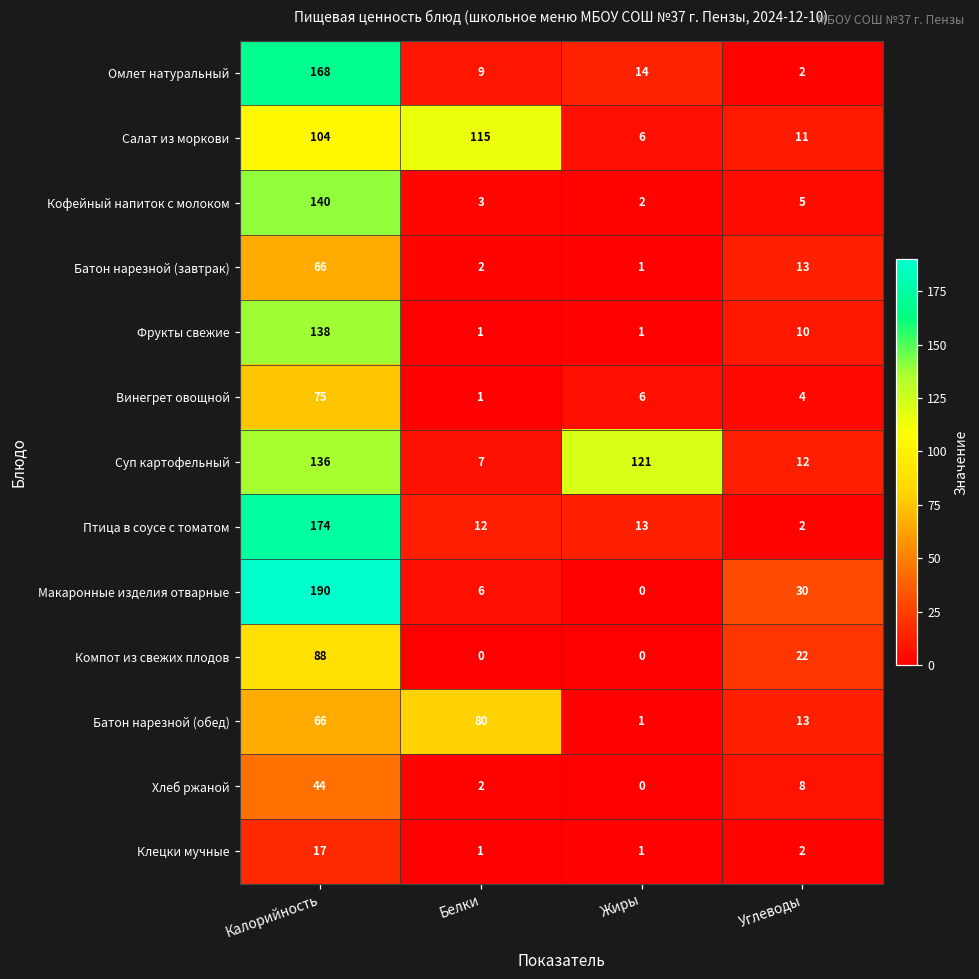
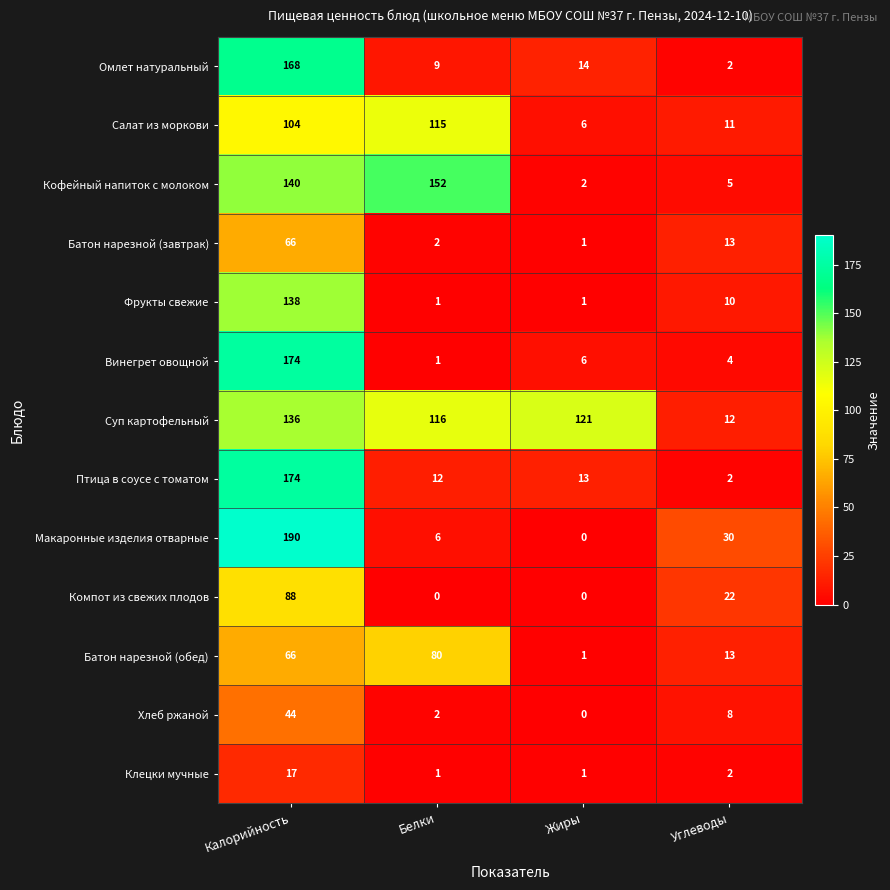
  {
    "Омлет натуральный": {
      "Калорийность": 168,
      "Белки": 9,
      "Жиры": 14,
      "Углеводы": 2
    },
    "Салат из моркови": {
      "Калорийность": 104,
      "Белки": 115,
      "Жиры": 6,
      "Углеводы": 11
    },
    "Кофейный напиток с молоком": {
      "Калорийность": 140,
-     "Белки": 3,
+     "Белки": 152,
      "Жиры": 2,
      "Углеводы": 5
    },
    "Батон нарезной (завтрак)": {
      "Калорийность": 66,
      "Белки": 2,
      "Жиры": 1,
      "Углеводы": 13
    },
    "Фрукты свежие": {
      "Калорийность": 138,
      "Белки": 1,
      "Жиры": 1,
      "Углеводы": 10
    },
    "Винегрет овощной": {
-     "Калорийность": 75,
+     "Калорийность": 174,
      "Белки": 1,
      "Жиры": 6,
      "Углеводы": 4
    },
    "Суп картофельный": {
      "Калорийность": 136,
-     "Белки": 7,
+     "Белки": 116,
      "Жиры": 121,
      "Углеводы": 12
    },
    "Птица в соусе с томатом": {
      "Калорийность": 174,
      "Белки": 12,
      "Жиры": 13,
      "Углеводы": 2
    },
    "Макаронные изделия отварные": {
      "Калорийность": 190,
      "Белки": 6,
      "Жиры": 0,
      "Углеводы": 30
    },
    "Компот из свежих плодов": {
      "Калорийность": 88,
      "Белки": 0,
      "Жиры": 0,
      "Углеводы": 22
    },
    "Батон нарезной (обед)": {
      "Калорийность": 66,
      "Белки": 80,
      "Жиры": 1,
      "Углеводы": 13
    },
    "Хлеб ржаной": {
      "Калорийность": 44,
      "Белки": 2,
      "Жиры": 0,
      "Углеводы": 8
    },
    "Клецки мучные": {
      "Калорийность": 17,
      "Белки": 1,
      "Жиры": 1,
      "Углеводы": 2
    }
  }
